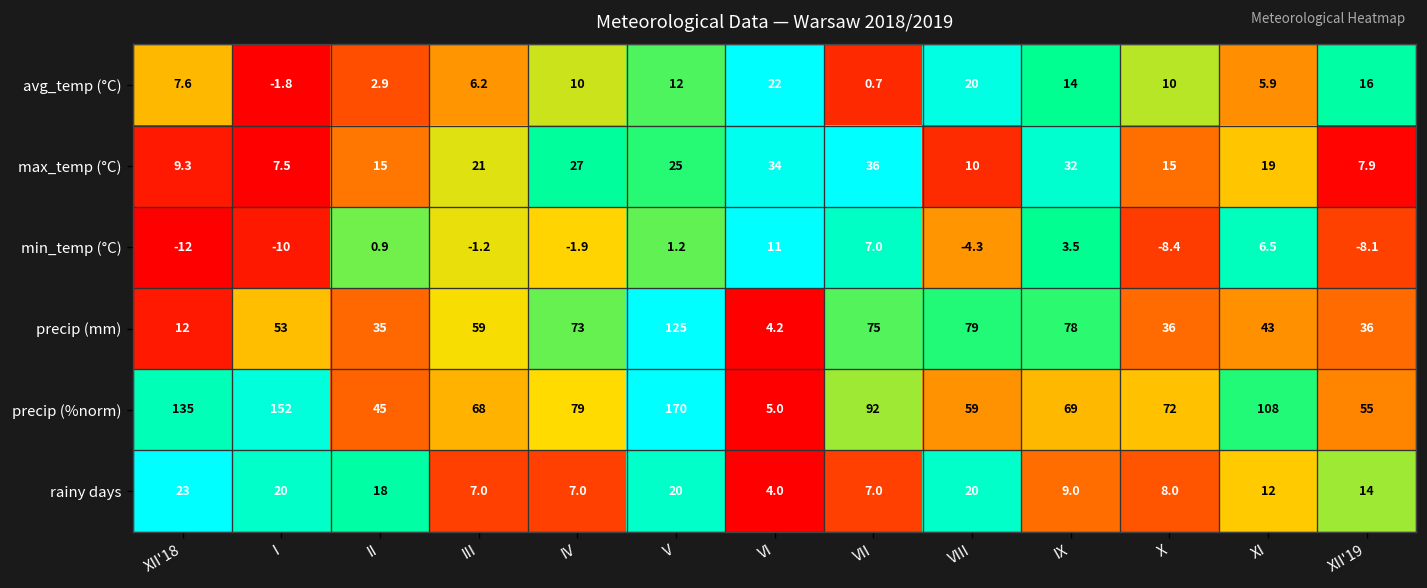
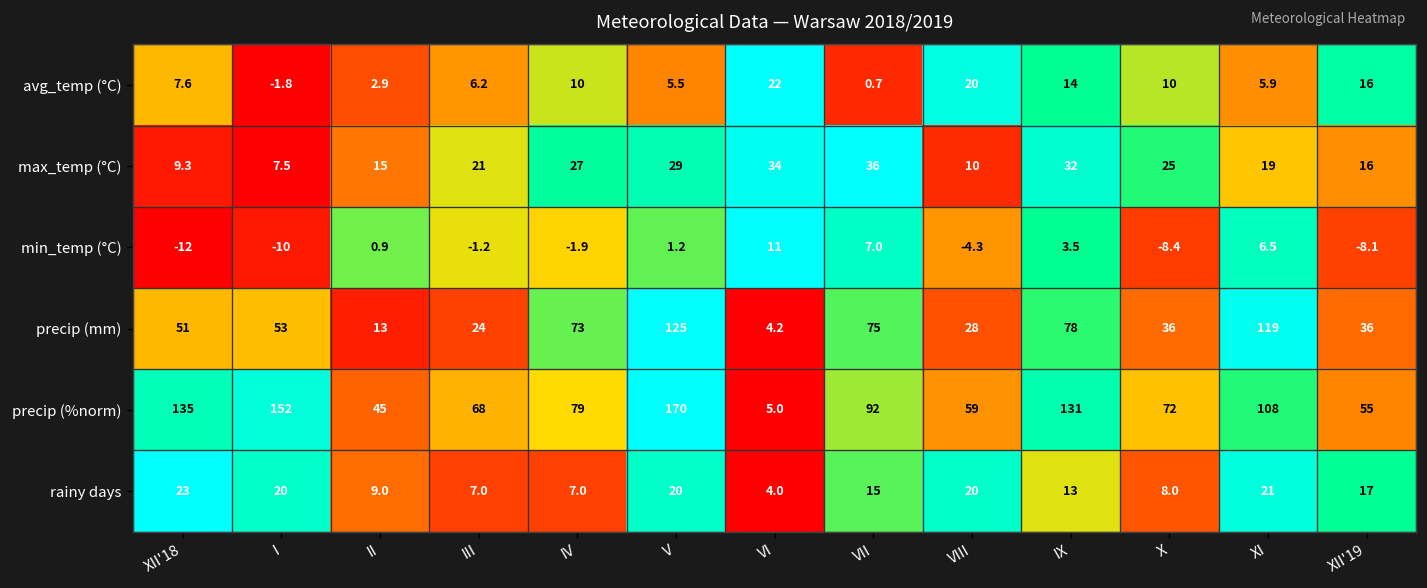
  {
    "avg_temp (°C)": {
      "XII'18": 7.6,
      "I": -1.8,
      "II": 2.9,
      "III": 6.2,
      "IV": 10,
-     "V": 12,
+     "V": 5.5,
      "VI": 22,
      "VII": 0.7,
      "VIII": 20,
      "IX": 14,
      "X": 10,
      "XI": 5.9,
      "XII'19": 16
    },
    "max_temp (°C)": {
      "XII'18": 9.3,
      "I": 7.5,
      "II": 15,
      "III": 21,
      "IV": 27,
-     "V": 25,
+     "V": 29,
      "VI": 34,
      "VII": 36,
      "VIII": 10,
      "IX": 32,
-     "X": 15,
+     "X": 25,
      "XI": 19,
-     "XII'19": 7.9
+     "XII'19": 16
    },
    "min_temp (°C)": {
      "XII'18": -12,
      "I": -10,
      "II": 0.9,
      "III": -1.2,
      "IV": -1.9,
      "V": 1.2,
      "VI": 11,
      "VII": 7.0,
      "VIII": -4.3,
      "IX": 3.5,
      "X": -8.4,
      "XI": 6.5,
      "XII'19": -8.1
    },
    "precip (mm)": {
-     "XII'18": 12,
+     "XII'18": 51,
      "I": 53,
-     "II": 35,
-     "III": 59,
+     "II": 13,
+     "III": 24,
      "IV": 73,
      "V": 125,
      "VI": 4.2,
      "VII": 75,
-     "VIII": 79,
+     "VIII": 28,
      "IX": 78,
      "X": 36,
-     "XI": 43,
+     "XI": 119,
      "XII'19": 36
    },
    "precip (%norm)": {
      "XII'18": 135,
      "I": 152,
      "II": 45,
      "III": 68,
      "IV": 79,
      "V": 170,
      "VI": 5.0,
      "VII": 92,
      "VIII": 59,
-     "IX": 69,
+     "IX": 131,
      "X": 72,
      "XI": 108,
      "XII'19": 55
    },
    "rainy days": {
      "XII'18": 23,
      "I": 20,
-     "II": 18,
+     "II": 9.0,
      "III": 7.0,
      "IV": 7.0,
      "V": 20,
      "VI": 4.0,
-     "VII": 7.0,
+     "VII": 15,
      "VIII": 20,
-     "IX": 9.0,
+     "IX": 13,
      "X": 8.0,
-     "XI": 12,
-     "XII'19": 14
+     "XI": 21,
+     "XII'19": 17
    }
  }
